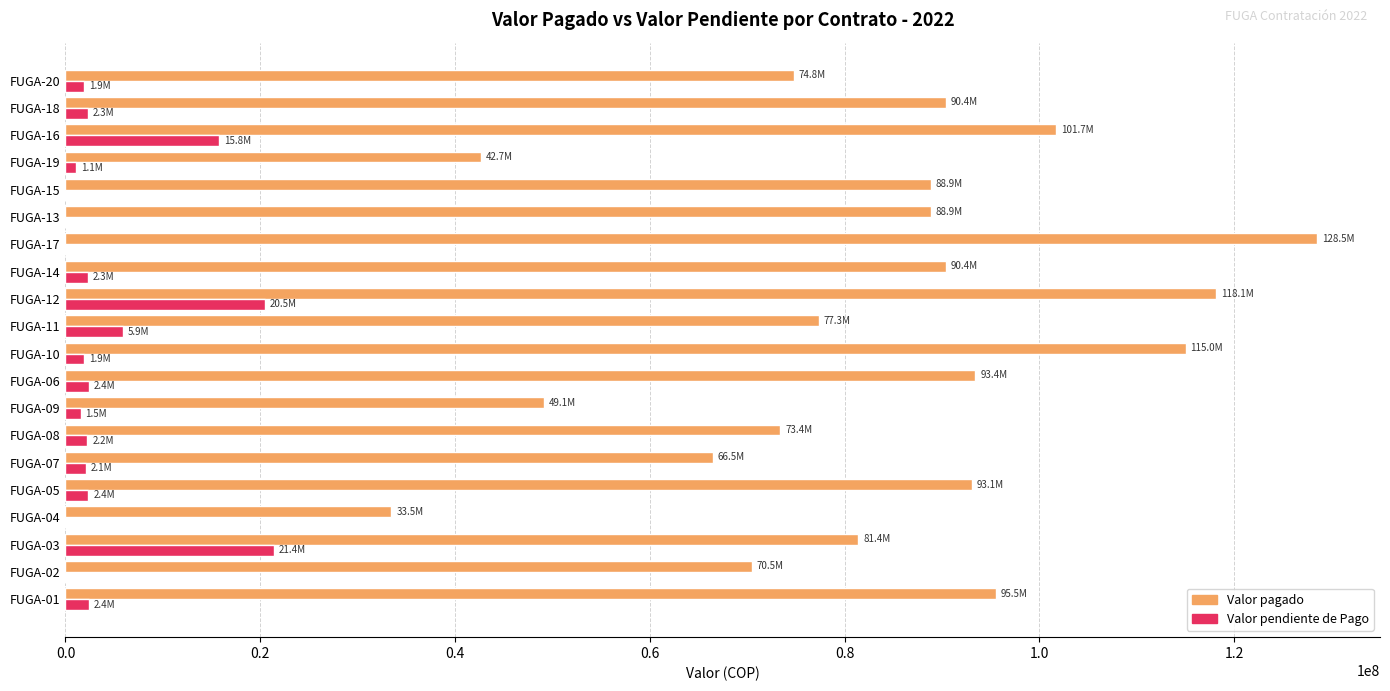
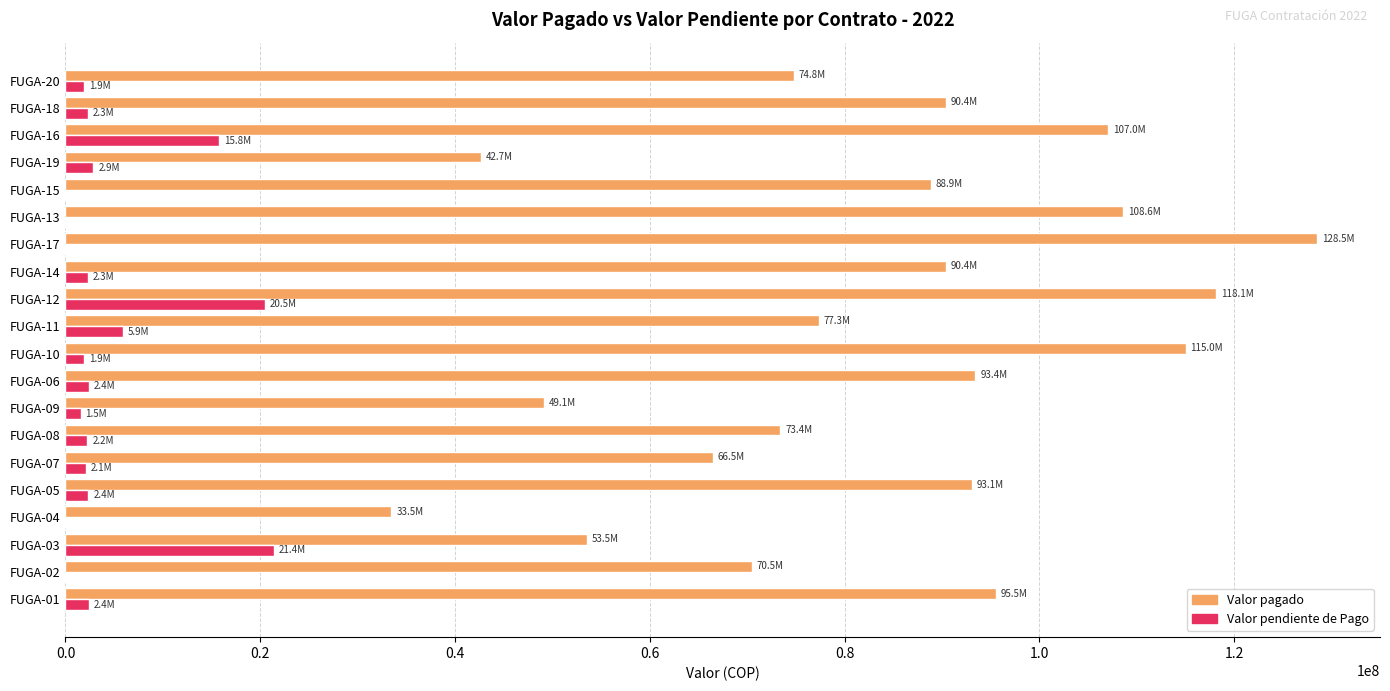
  {
    "Valor pagado": {
      "FUGA-20": "74.8M",
      "FUGA-18": "90.4M",
-     "FUGA-16": "101.7M",
+     "FUGA-16": "107.0M",
      "FUGA-19": "42.7M",
      "FUGA-15": "88.9M",
-     "FUGA-13": "88.9M",
+     "FUGA-13": "108.6M",
      "FUGA-17": "128.5M",
      "FUGA-14": "90.4M",
      "FUGA-12": "118.1M",
      "FUGA-11": "77.3M",
      "FUGA-10": "115.0M",
      "FUGA-06": "93.4M",
      "FUGA-09": "49.1M",
      "FUGA-08": "73.4M",
      "FUGA-07": "66.5M",
      "FUGA-05": "93.1M",
      "FUGA-04": "33.5M",
-     "FUGA-03": "81.4M",
+     "FUGA-03": "53.5M",
      "FUGA-02": "70.5M",
      "FUGA-01": "95.5M"
    },
    "Valor pendiente de Pago": {
      "FUGA-20": "1.9M",
      "FUGA-18": "2.3M",
      "FUGA-16": "15.8M",
-     "FUGA-19": "1.1M",
+     "FUGA-19": "2.9M",
      "FUGA-14": "2.3M",
      "FUGA-12": "20.5M",
      "FUGA-11": "5.9M",
      "FUGA-10": "1.9M",
      "FUGA-06": "2.4M",
      "FUGA-09": "1.5M",
      "FUGA-08": "2.2M",
      "FUGA-07": "2.1M",
      "FUGA-05": "2.4M",
      "FUGA-03": "21.4M",
      "FUGA-01": "2.4M"
    }
  }
